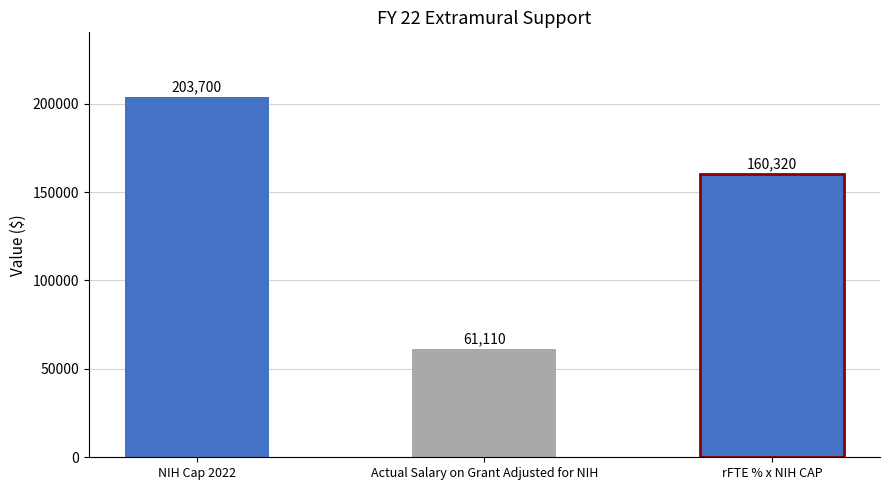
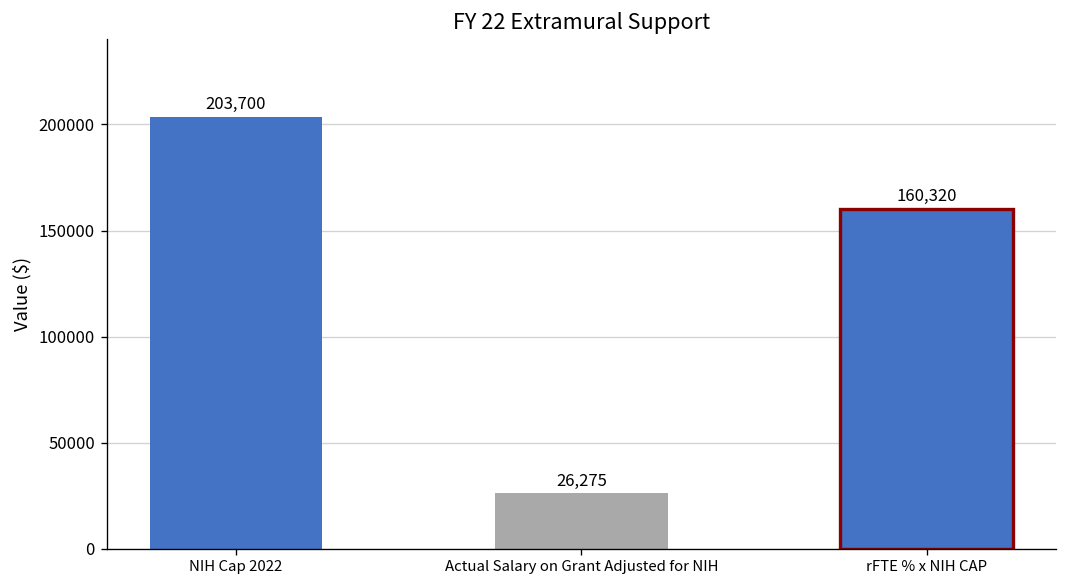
  {
    "NIH Cap 2022": "203,700",
-   "Actual Salary on Grant Adjusted for NIH": "61,110",
+   "Actual Salary on Grant Adjusted for NIH": "26,275",
    "rFTE % x NIH CAP": "160,320"
  }
